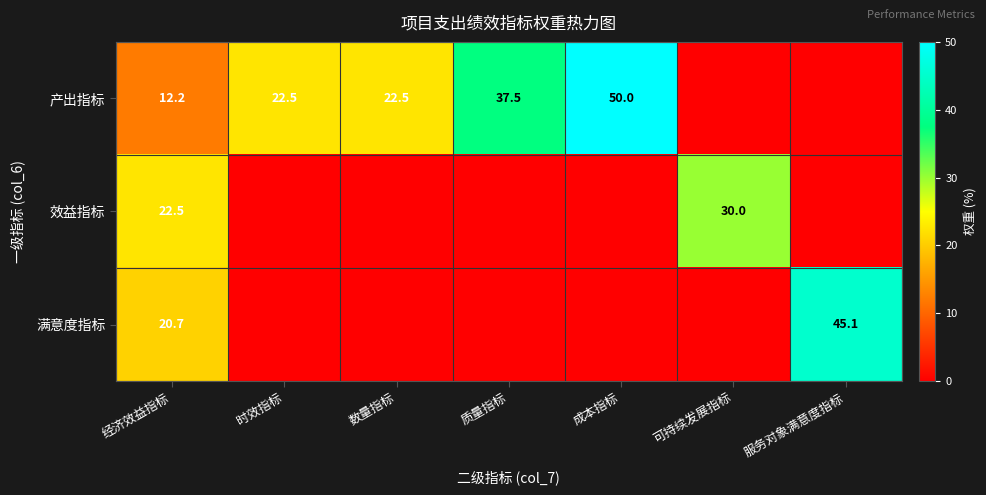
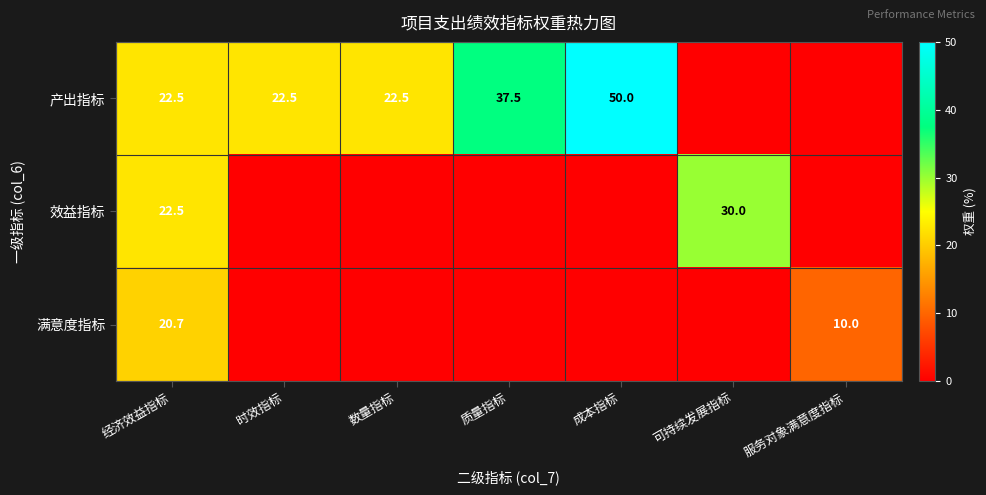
  {
    "产出指标": {
-     "经济效益指标": 12.2,
+     "经济效益指标": 22.5,
      "时效指标": 22.5,
      "数量指标": 22.5,
      "质量指标": 37.5,
      "成本指标": 50.0
    },
    "效益指标": {
      "经济效益指标": 22.5,
      "可持续发展指标": 30.0
    },
    "满意度指标": {
      "经济效益指标": 20.7,
-     "服务对象满意度指标": 45.1
+     "服务对象满意度指标": 10.0
    }
  }
